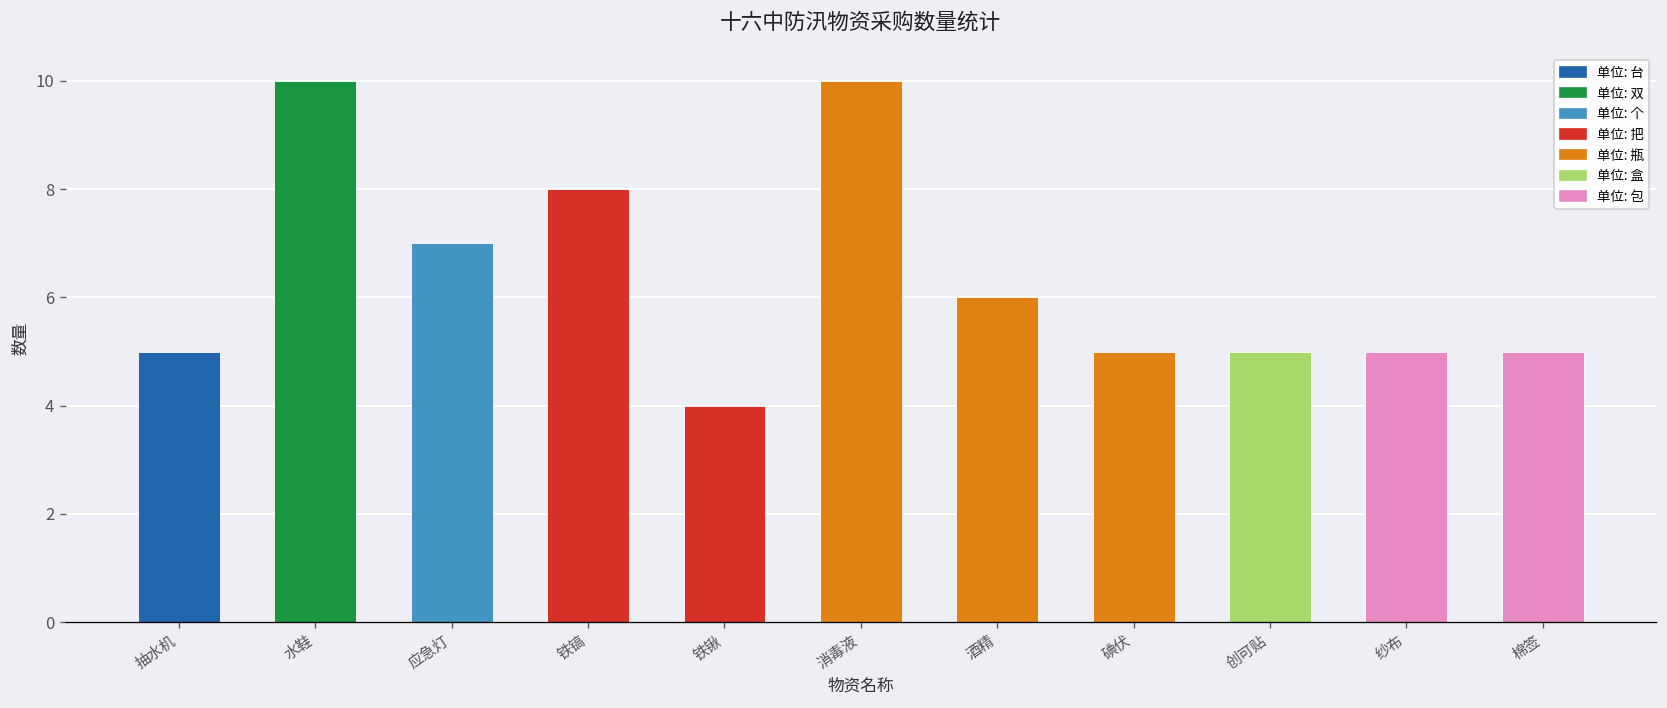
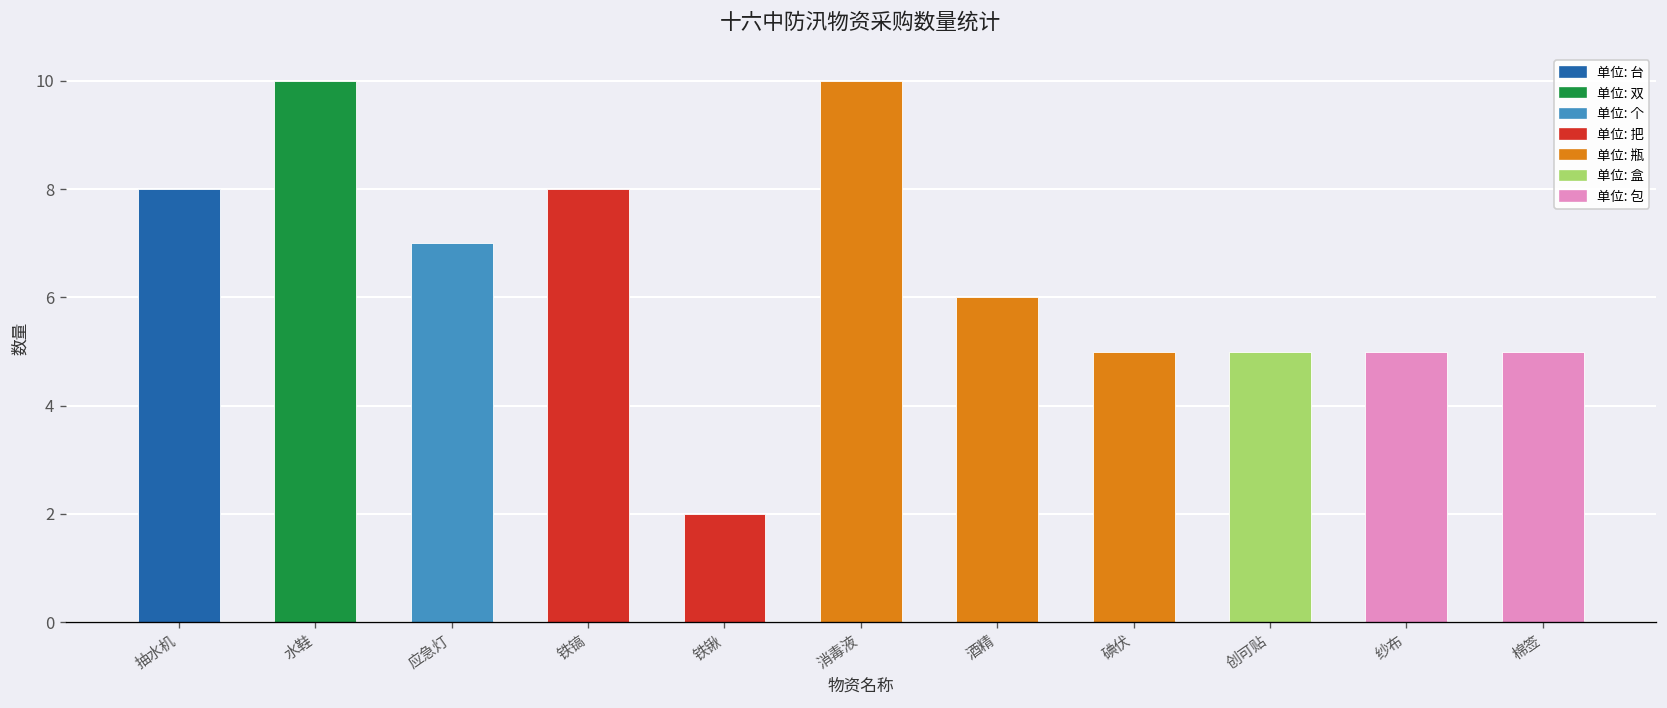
  {
-   "抽水机": 5,
+   "抽水机": 8,
    "水鞋": 10,
    "应急灯": 7,
    "铁镐": 8,
-   "铁锹": 4,
+   "铁锹": 2,
    "消毒液": 10,
    "酒精": 6,
    "碘伏": 5,
    "创可贴": 5,
    "纱布": 5,
    "棉签": 5
  }
